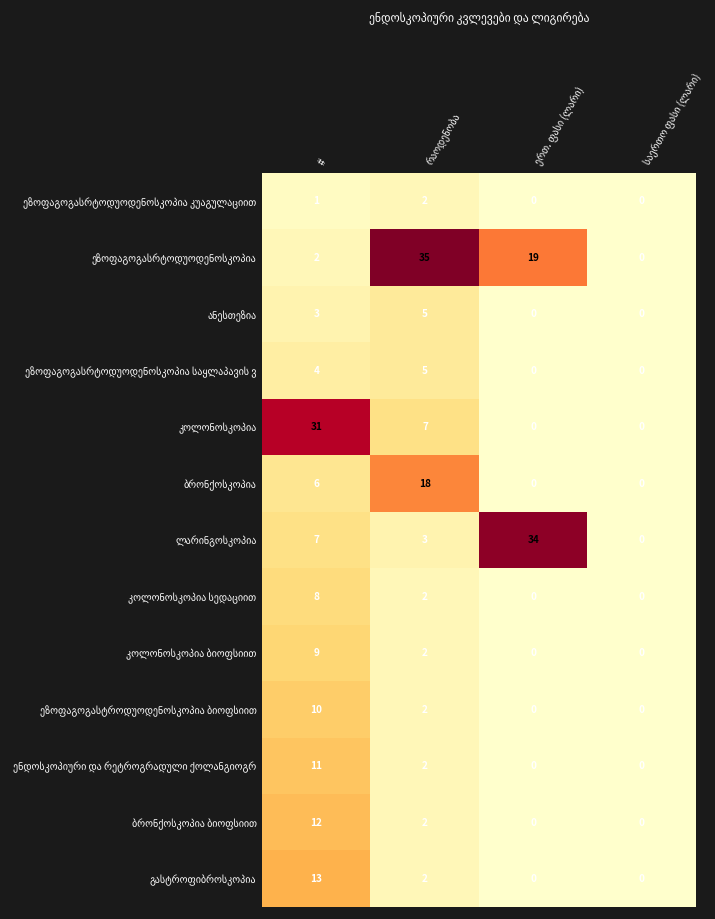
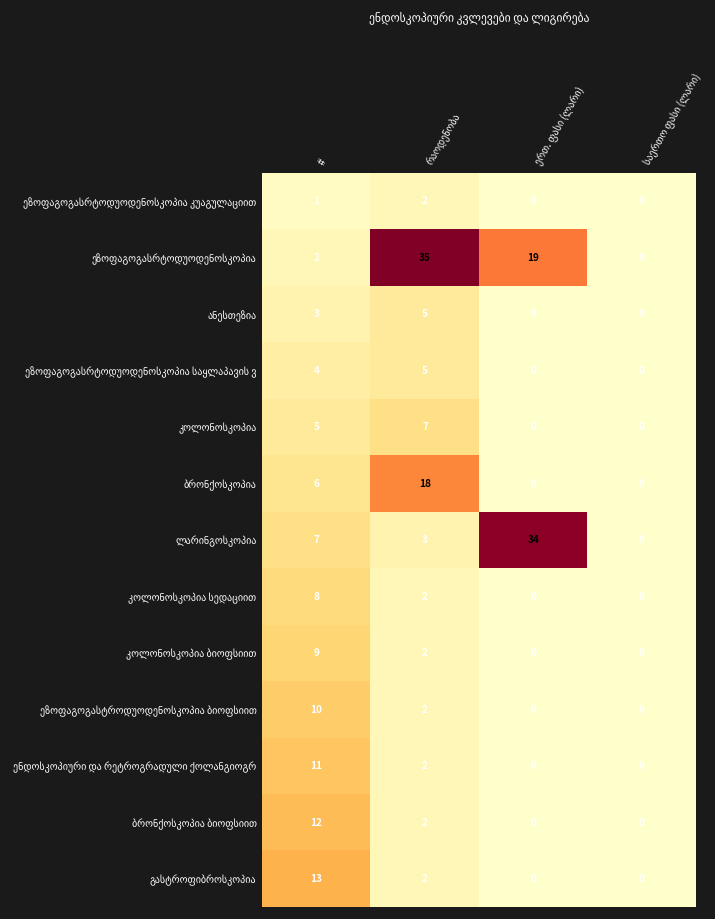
  {
    "ეზოფაგოგასრტოდუოდენოსკოპია კუაგულაციით": {
      "#": 1,
      "რაოდენობა": 2,
      "ერთ. ფასი (ლარი)": 0,
      "საერთო ფასი (ლარი)": 0
    },
    "ეზოფაგოგასრტოდუოდენოსკოპია": {
      "#": 2,
      "რაოდენობა": 35,
      "ერთ. ფასი (ლარი)": 19,
      "საერთო ფასი (ლარი)": 0
    },
    "ანესთეზია": {
      "#": 3,
      "რაოდენობა": 5,
      "ერთ. ფასი (ლარი)": 0,
      "საერთო ფასი (ლარი)": 0
    },
    "ეზოფაგოგასრტოდუოდენოსკოპია საყლაპავის ვ": {
      "#": 4,
      "რაოდენობა": 5,
      "ერთ. ფასი (ლარი)": 0,
      "საერთო ფასი (ლარი)": 0
    },
    "კოლონოსკოპია": {
-     "#": 31,
+     "#": 5,
      "რაოდენობა": 7,
      "ერთ. ფასი (ლარი)": 0,
      "საერთო ფასი (ლარი)": 0
    },
    "ბრონქოსკოპია": {
      "#": 6,
      "რაოდენობა": 18,
      "ერთ. ფასი (ლარი)": 0,
      "საერთო ფასი (ლარი)": 0
    },
    "ლარინგოსკოპია": {
      "#": 7,
      "რაოდენობა": 3,
      "ერთ. ფასი (ლარი)": 34,
      "საერთო ფასი (ლარი)": 0
    },
    "კოლონოსკოპია სედაციით": {
      "#": 8,
      "რაოდენობა": 2,
      "ერთ. ფასი (ლარი)": 0,
      "საერთო ფასი (ლარი)": 0
    },
    "კოლონოსკოპია ბიოფსიით": {
      "#": 9,
      "რაოდენობა": 2,
      "ერთ. ფასი (ლარი)": 0,
      "საერთო ფასი (ლარი)": 0
    },
    "ეზოფაგოგასტროდუოდენოსკოპია ბიოფსიით": {
      "#": 10,
      "რაოდენობა": 2,
      "ერთ. ფასი (ლარი)": 0,
      "საერთო ფასი (ლარი)": 0
    },
    "ენდოსკოპიური და რეტროგრადული ქოლანგიოგრ": {
      "#": 11,
      "რაოდენობა": 2,
      "ერთ. ფასი (ლარი)": 0,
      "საერთო ფასი (ლარი)": 0
    },
    "ბრონქოსკოპია ბიოფსიით": {
      "#": 12,
      "რაოდენობა": 2,
      "ერთ. ფასი (ლარი)": 0,
      "საერთო ფასი (ლარი)": 0
    },
    "გასტროფიბროსკოპია": {
      "#": 13,
      "რაოდენობა": 2,
      "ერთ. ფასი (ლარი)": 0,
      "საერთო ფასი (ლარი)": 0
    }
  }
